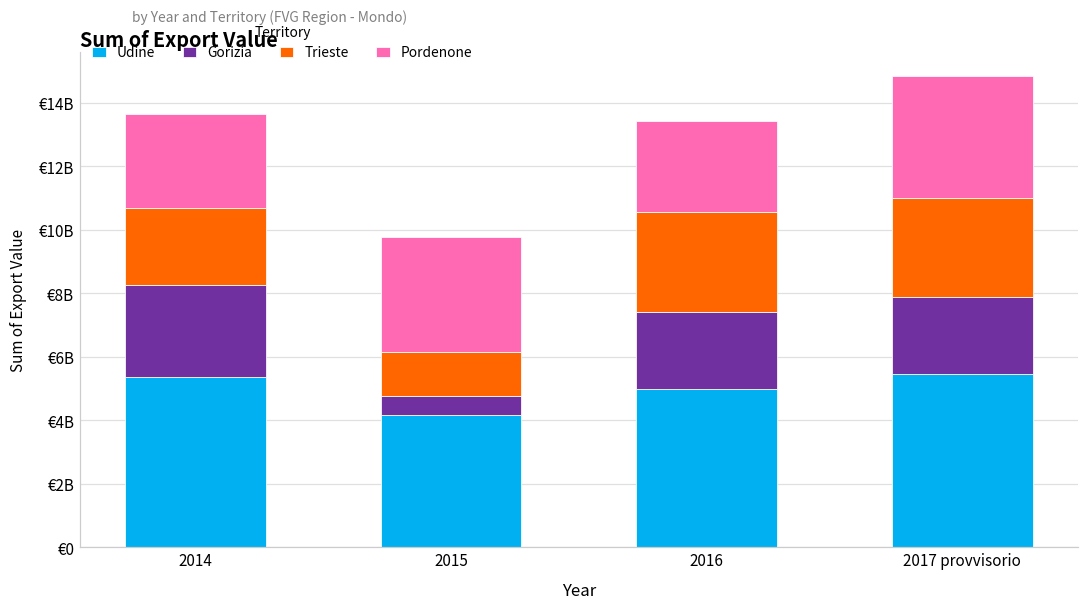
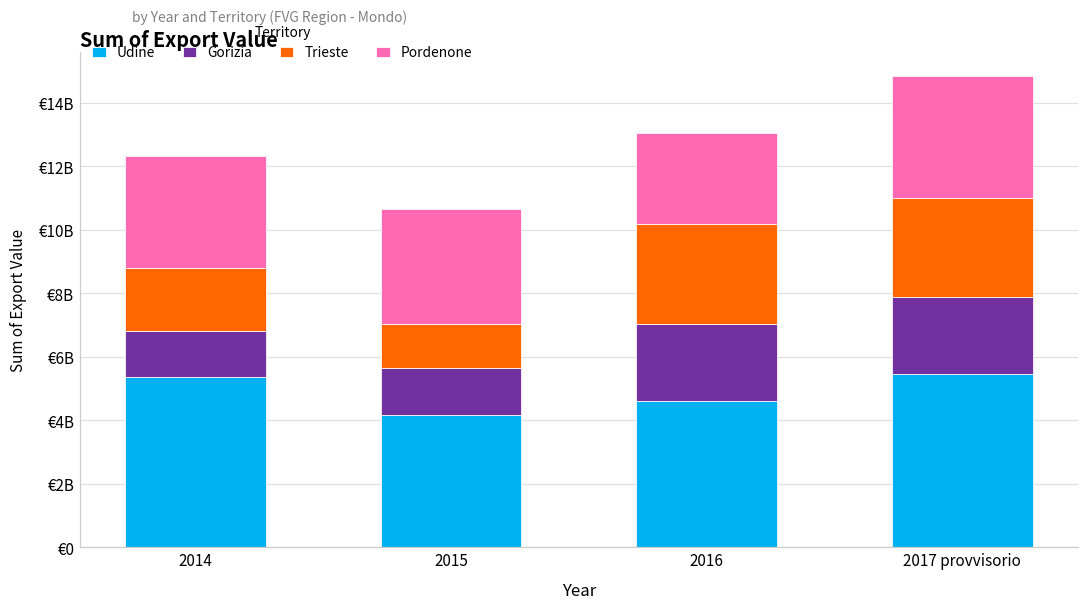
  {
    "Udine": {
      "2014": "€5400000000",
      "2015": "€4200000000",
-     "2016": "€5000000000",
+     "2016": "€4600000000",
      "2017 provvisorio": "€5500000000"
    },
    "Gorizia": {
-     "2014": "€2900000000",
-     "2015": "€600000000",
+     "2014": "€1400000000",
+     "2015": "€1500000000",
      "2016": "€2400000000",
      "2017 provvisorio": "€2400000000"
    },
    "Trieste": {
-     "2014": "€2400000000",
+     "2014": "€2000000000",
      "2015": "€1400000000",
      "2016": "€3100000000",
      "2017 provvisorio": "€3100000000"
    },
    "Pordenone": {
-     "2014": "€2900000000",
+     "2014": "€3500000000",
      "2015": "€3600000000",
      "2016": "€2900000000",
      "2017 provvisorio": "€3900000000"
    }
  }
